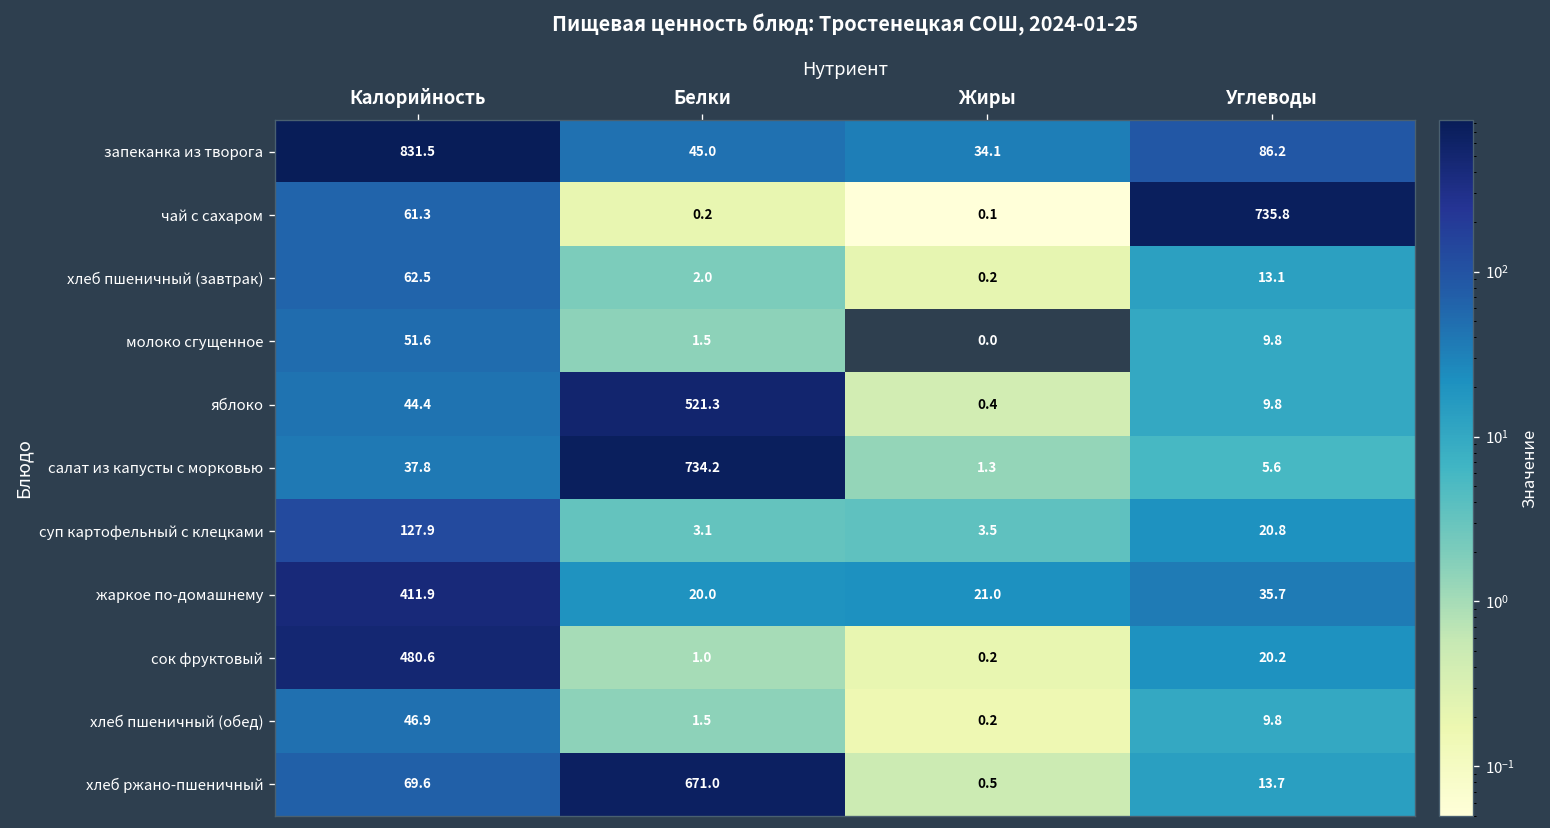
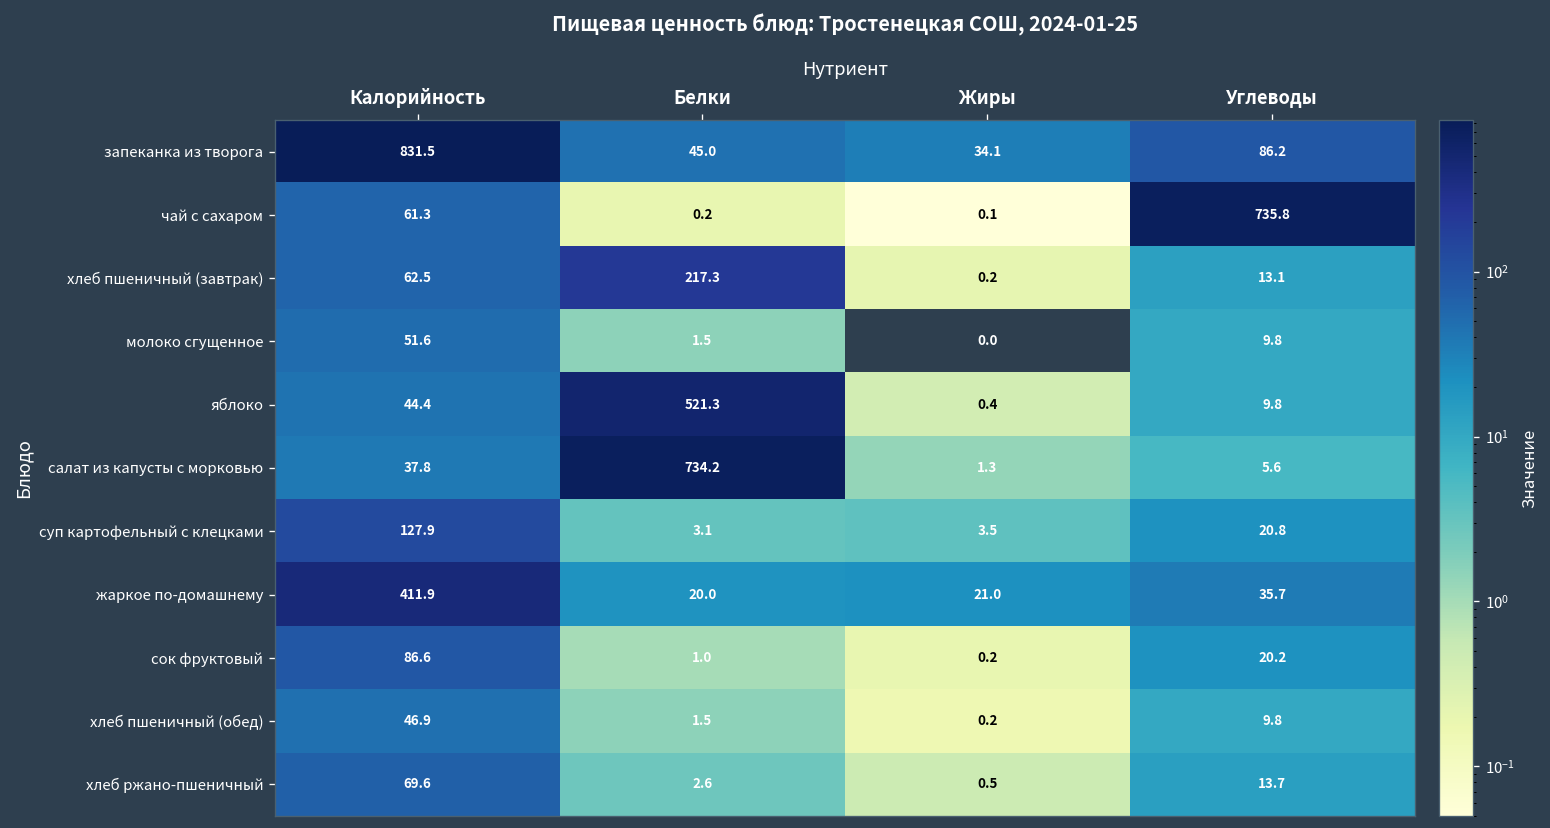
  {
    "запеканка из творога": {
      "Калорийность": 831.5,
      "Белки": 45.0,
      "Жиры": 34.1,
      "Углеводы": 86.2
    },
    "чай с сахаром": {
      "Калорийность": 61.3,
      "Белки": 0.2,
      "Жиры": 0.1,
      "Углеводы": 735.8
    },
    "хлеб пшеничный (завтрак)": {
      "Калорийность": 62.5,
-     "Белки": 2.0,
+     "Белки": 217.3,
      "Жиры": 0.2,
      "Углеводы": 13.1
    },
    "молоко сгущенное": {
      "Калорийность": 51.6,
      "Белки": 1.5,
      "Жиры": 0.0,
      "Углеводы": 9.8
    },
    "яблоко": {
      "Калорийность": 44.4,
      "Белки": 521.3,
      "Жиры": 0.4,
      "Углеводы": 9.8
    },
    "салат из капусты с морковью": {
      "Калорийность": 37.8,
      "Белки": 734.2,
      "Жиры": 1.3,
      "Углеводы": 5.6
    },
    "суп картофельный с клецками": {
      "Калорийность": 127.9,
      "Белки": 3.1,
      "Жиры": 3.5,
      "Углеводы": 20.8
    },
    "жаркое по-домашнему": {
      "Калорийность": 411.9,
      "Белки": 20.0,
      "Жиры": 21.0,
      "Углеводы": 35.7
    },
    "сок фруктовый": {
-     "Калорийность": 480.6,
+     "Калорийность": 86.6,
      "Белки": 1.0,
      "Жиры": 0.2,
      "Углеводы": 20.2
    },
    "хлеб пшеничный (обед)": {
      "Калорийность": 46.9,
      "Белки": 1.5,
      "Жиры": 0.2,
      "Углеводы": 9.8
    },
    "хлеб ржано-пшеничный": {
      "Калорийность": 69.6,
-     "Белки": 671.0,
+     "Белки": 2.6,
      "Жиры": 0.5,
      "Углеводы": 13.7
    }
  }
